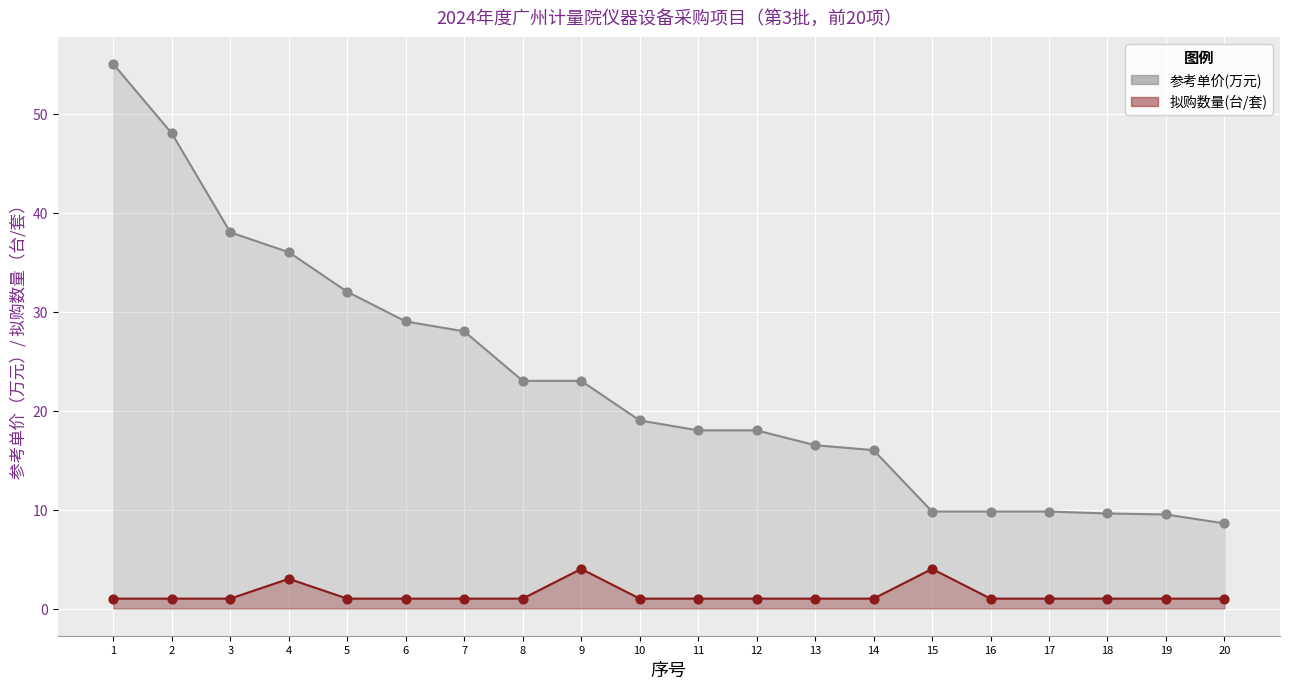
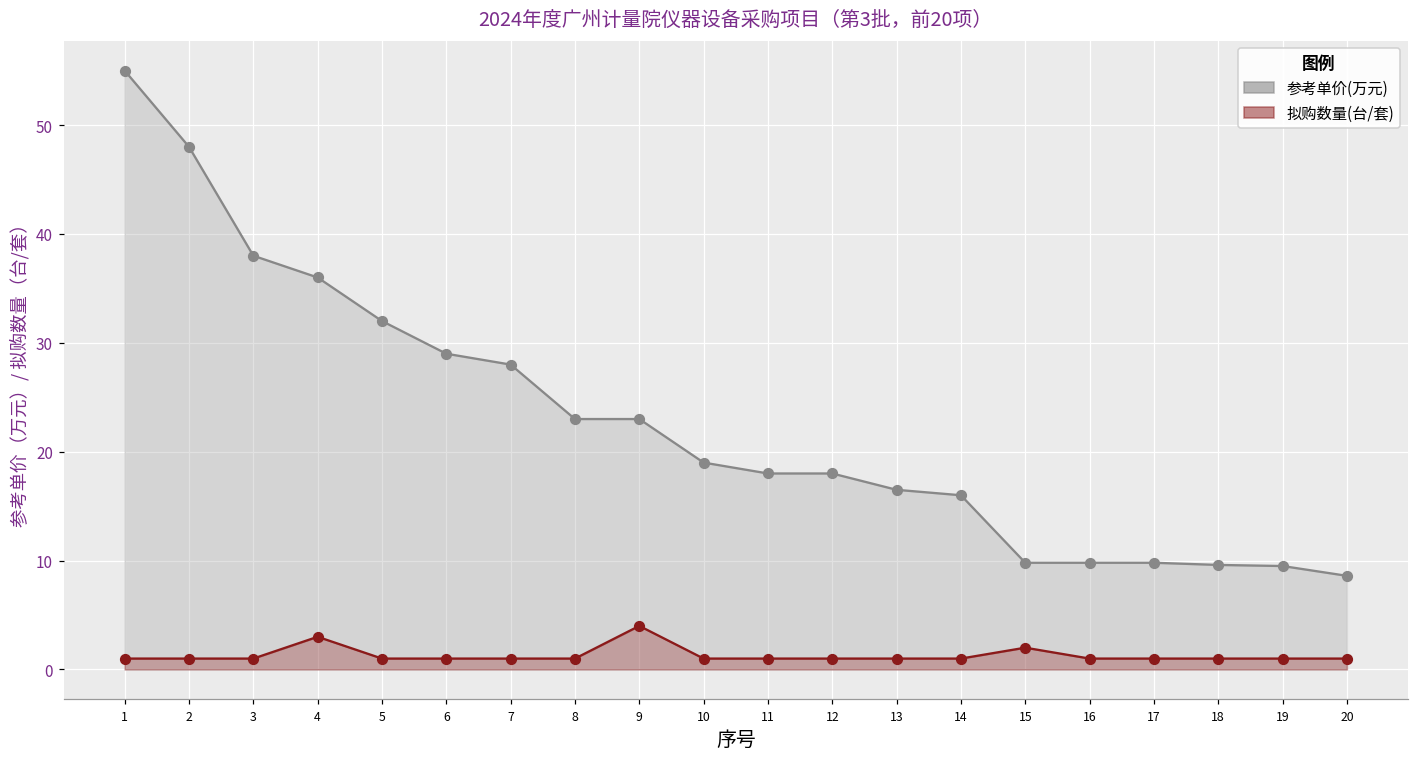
  {
    "拟购数量(台/套)": {
      "1": 1,
      "2": 1,
      "3": 1,
      "4": 3,
      "5": 1,
      "6": 1,
      "7": 1,
      "8": 1,
      "9": 4,
      "10": 1,
      "11": 1,
      "12": 1,
      "13": 1,
      "14": 1,
-     "15": 4,
+     "15": 2,
      "16": 1,
      "17": 1,
      "18": 1,
      "19": 1,
      "20": 1
    }
  }
